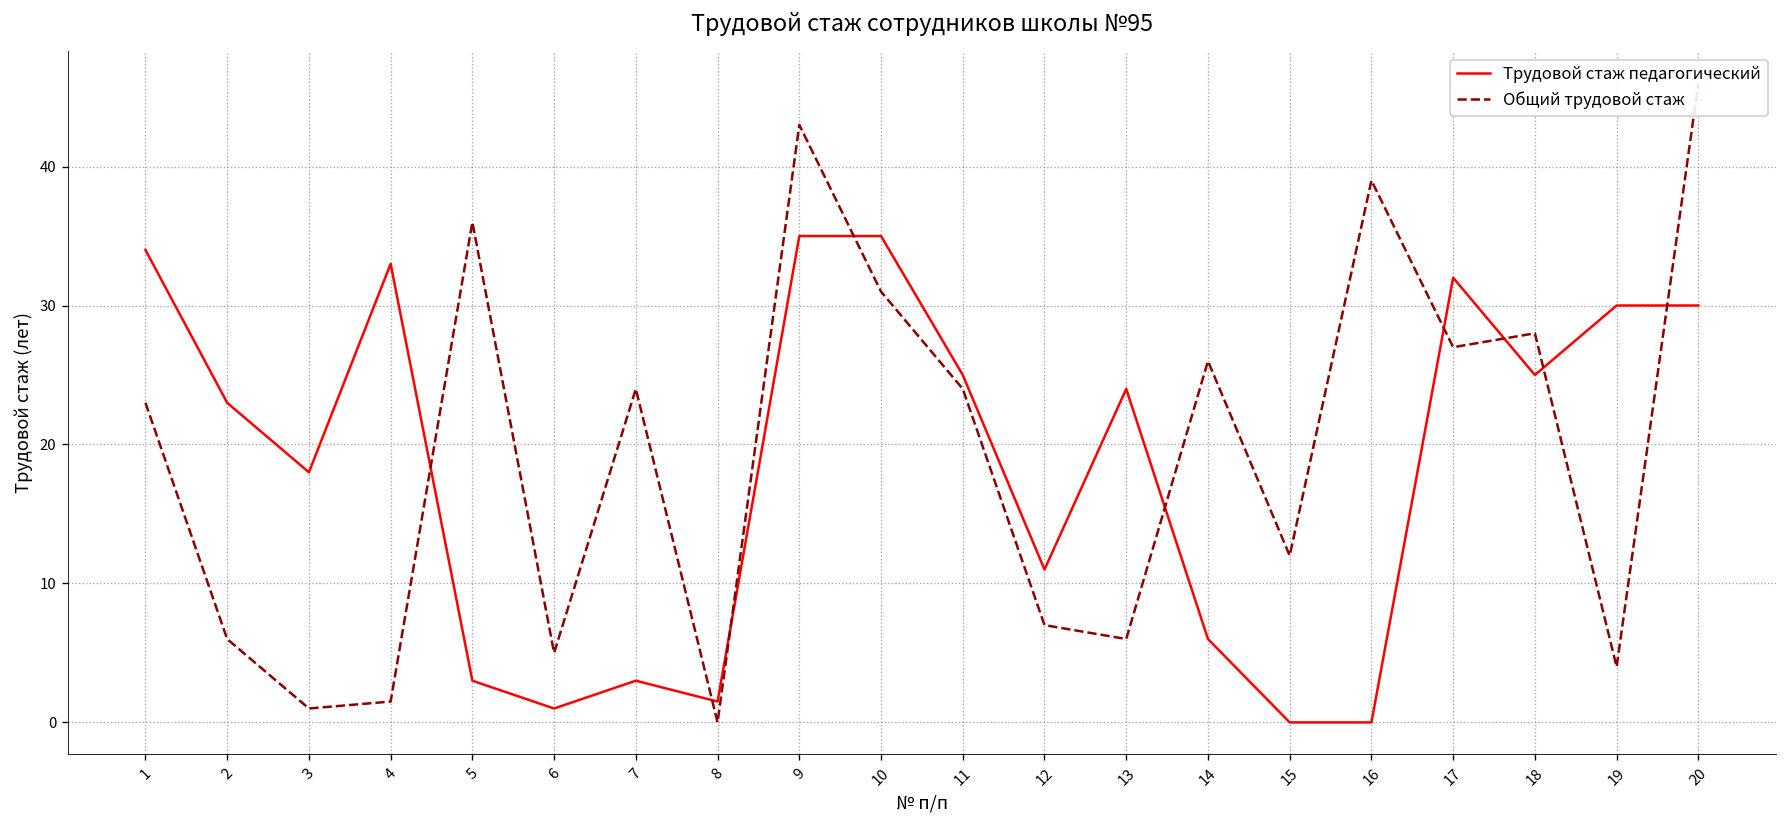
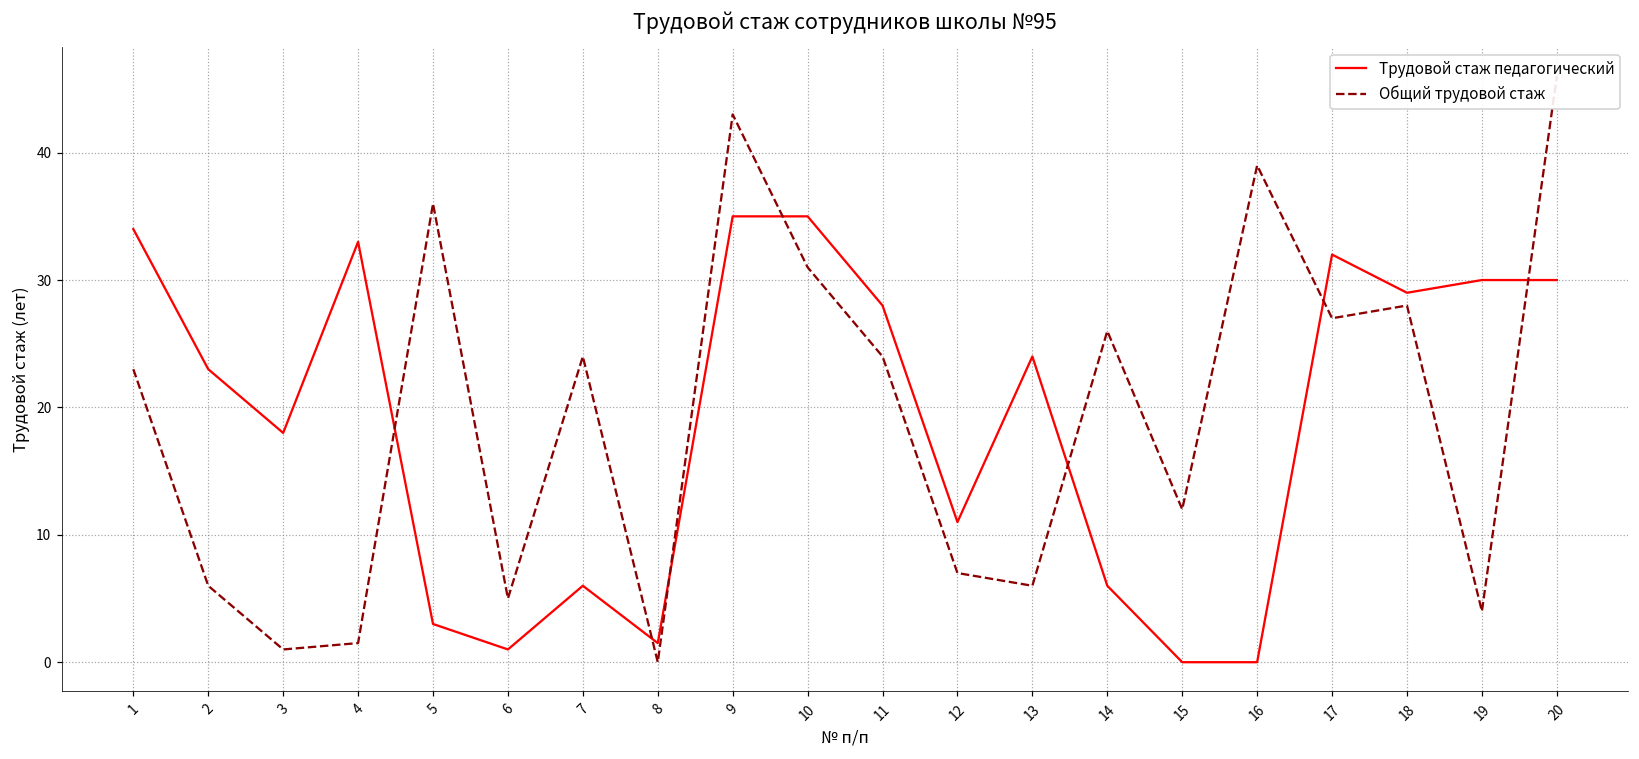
  {
    "Трудовой стаж педагогический": {
      "1": 34,
      "2": 23,
      "3": 18,
      "4": 33,
      "5": 3,
      "6": 1,
-     "7": 3,
+     "7": 6,
      "8": 1.5,
      "9": 35,
      "10": 35,
-     "11": 25,
+     "11": 28,
      "12": 11,
      "13": 24,
      "14": 6,
      "15": 0,
      "16": 0,
      "17": 32,
-     "18": 25,
+     "18": 29,
      "19": 30,
      "20": 30
    },
    "Общий трудовой стаж": {
      "1": 23,
      "2": 6,
      "3": 1,
      "4": 1.5,
      "5": 36,
      "6": 5,
      "7": 24,
      "8": 0,
      "9": 43,
      "10": 31,
      "11": 24,
      "12": 7,
      "13": 6,
      "14": 26,
      "15": 12,
      "16": 39,
      "17": 27,
      "18": 28,
      "19": 4
    }
  }
